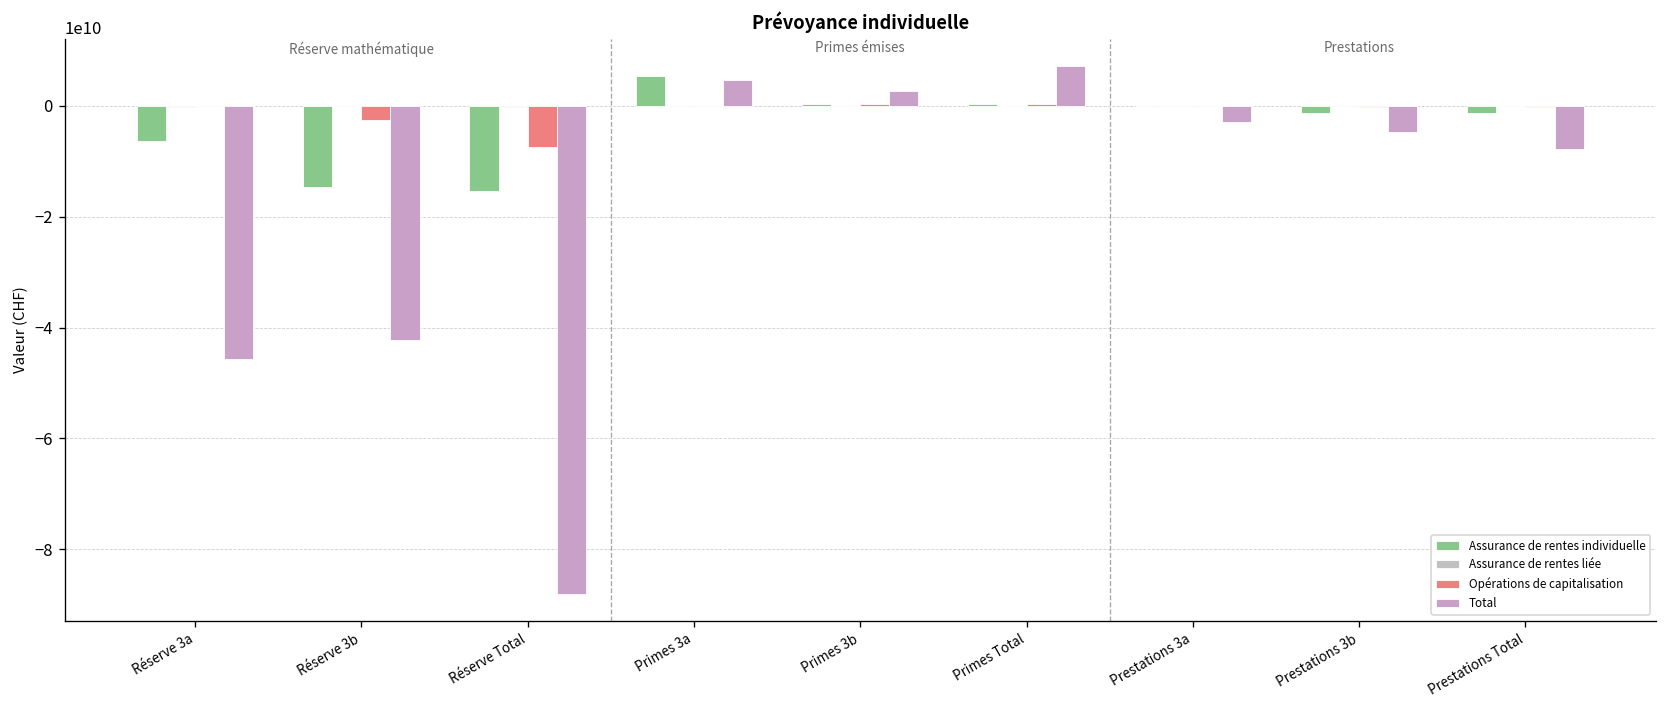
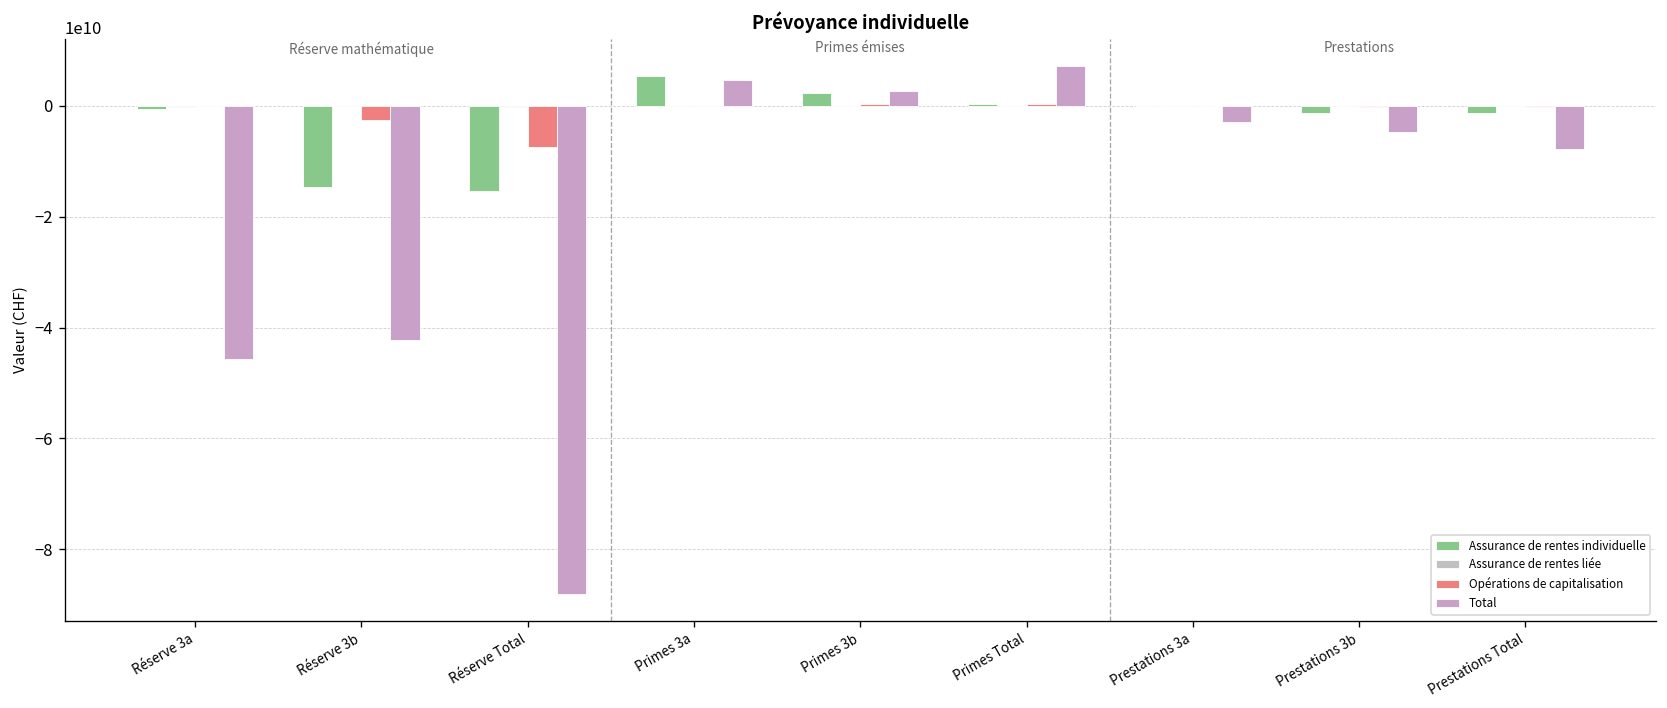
  {
    "Assurance de rentes individuelle": {
-     "Réserve 3a": -6000000000,
+     "Réserve 3a": -1000000000,
      "Réserve 3b": -15000000000,
      "Réserve Total": -15000000000,
      "Primes 3a": 5000000000,
-     "Primes 3b": 0,
+     "Primes 3b": 2000000000,
      "Prestations 3b": -1000000000,
      "Prestations Total": -1000000000
    },
    "Opérations de capitalisation": {
      "Réserve 3b": -3000000000,
      "Réserve Total": -8000000000
    }
  }
